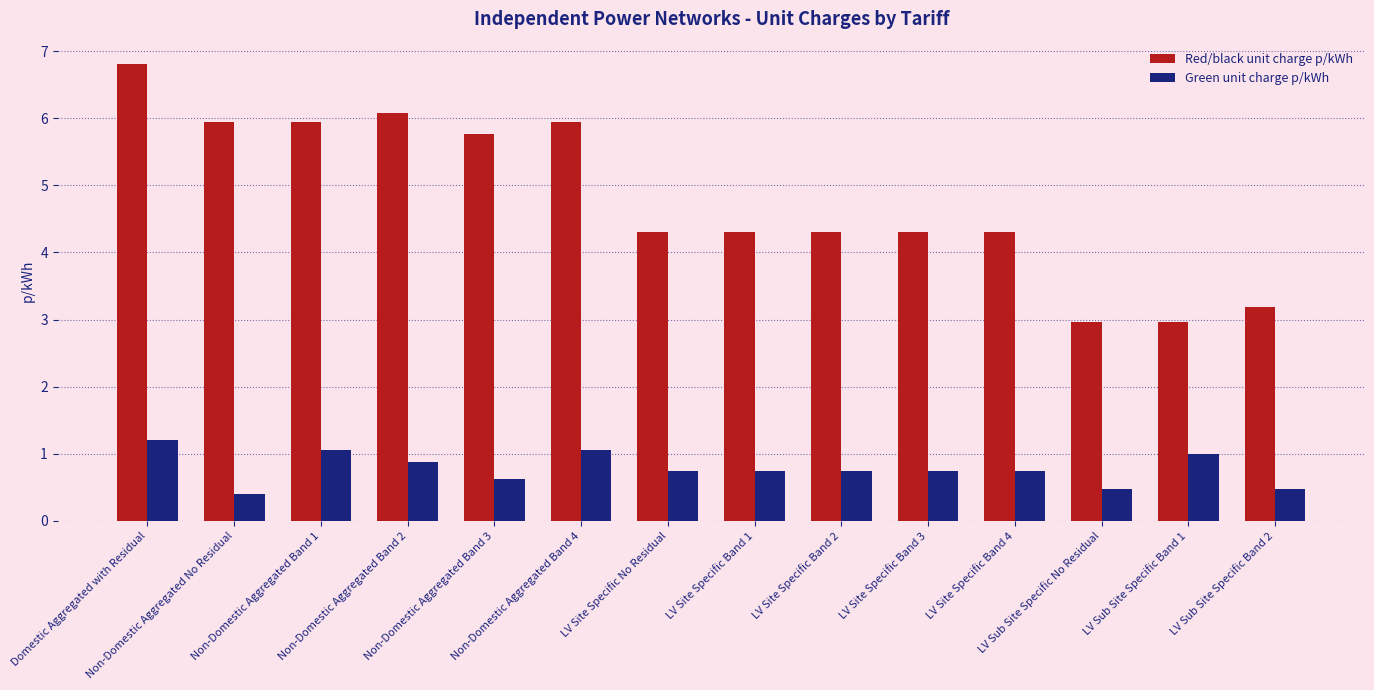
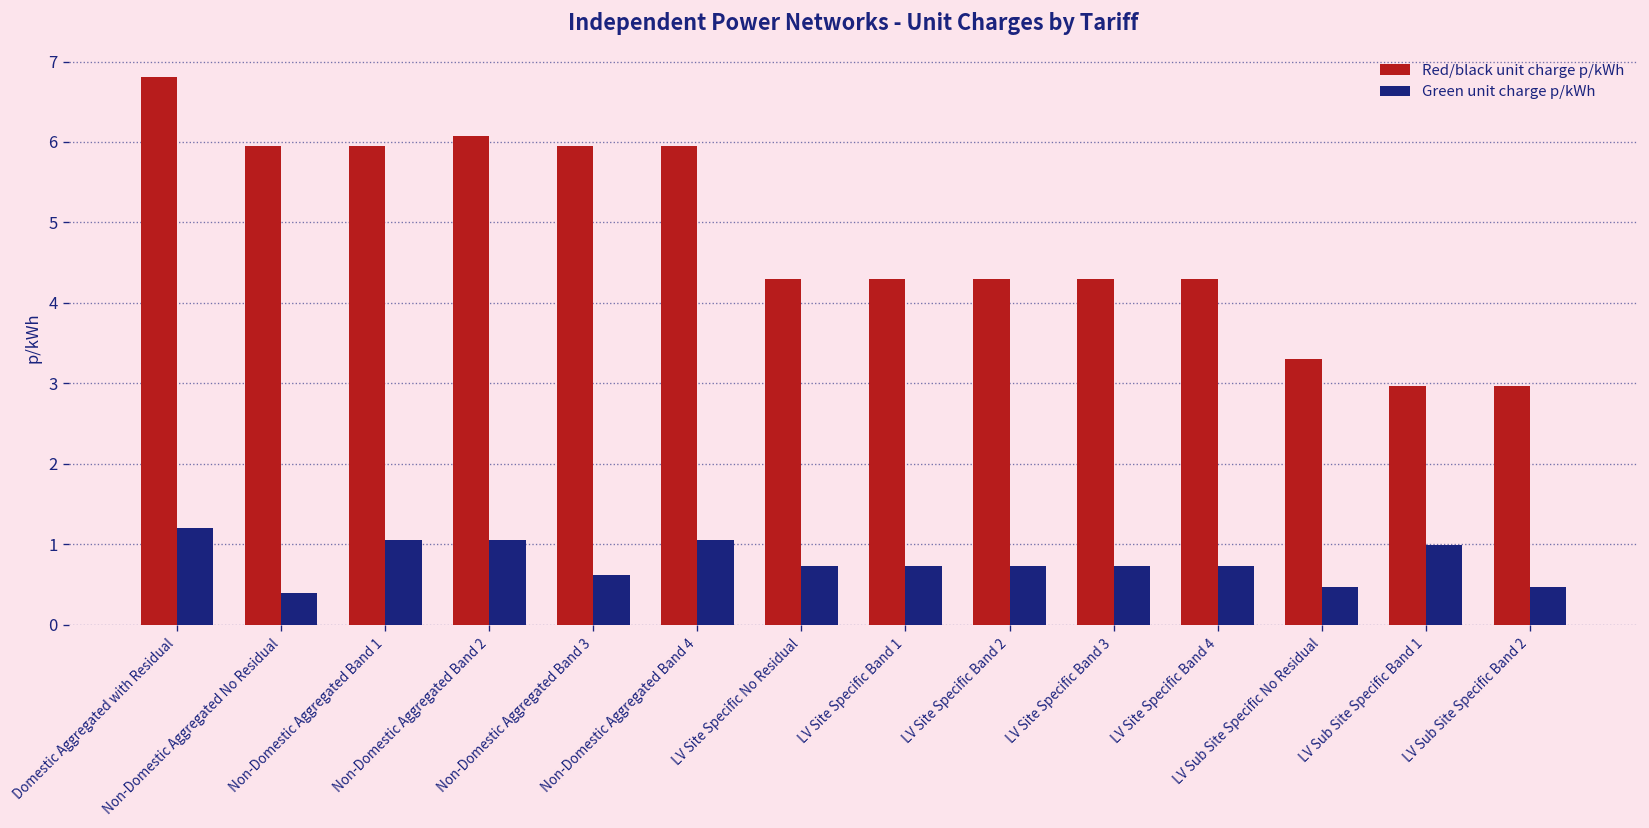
  {
    "Red/black unit charge p/kWh": {
      "Domestic Aggregated with Residual": 6.8,
      "Non-Domestic Aggregated No Residual": 6.0,
      "Non-Domestic Aggregated Band 1": 6.0,
      "Non-Domestic Aggregated Band 2": 6.1,
-     "Non-Domestic Aggregated Band 3": 5.8,
+     "Non-Domestic Aggregated Band 3": 6.0,
      "Non-Domestic Aggregated Band 4": 6.0,
      "LV Site Specific No Residual": 4.3,
      "LV Site Specific Band 1": 4.3,
      "LV Site Specific Band 2": 4.3,
      "LV Site Specific Band 3": 4.3,
      "LV Site Specific Band 4": 4.3,
-     "LV Sub Site Specific No Residual": 3.0,
+     "LV Sub Site Specific No Residual": 3.3,
      "LV Sub Site Specific Band 1": 3.0,
-     "LV Sub Site Specific Band 2": 3.2
+     "LV Sub Site Specific Band 2": 3.0
    },
    "Green unit charge p/kWh": {
      "Domestic Aggregated with Residual": 1.2,
      "Non-Domestic Aggregated No Residual": 0.4,
      "Non-Domestic Aggregated Band 1": 1.1,
-     "Non-Domestic Aggregated Band 2": 0.9,
+     "Non-Domestic Aggregated Band 2": 1.1,
      "Non-Domestic Aggregated Band 3": 0.6,
      "Non-Domestic Aggregated Band 4": 1.1,
      "LV Site Specific No Residual": 0.7,
      "LV Site Specific Band 1": 0.7,
      "LV Site Specific Band 2": 0.7,
      "LV Site Specific Band 3": 0.7,
      "LV Site Specific Band 4": 0.7,
      "LV Sub Site Specific No Residual": 0.5,
      "LV Sub Site Specific Band 1": 1.0,
      "LV Sub Site Specific Band 2": 0.5
    }
  }
